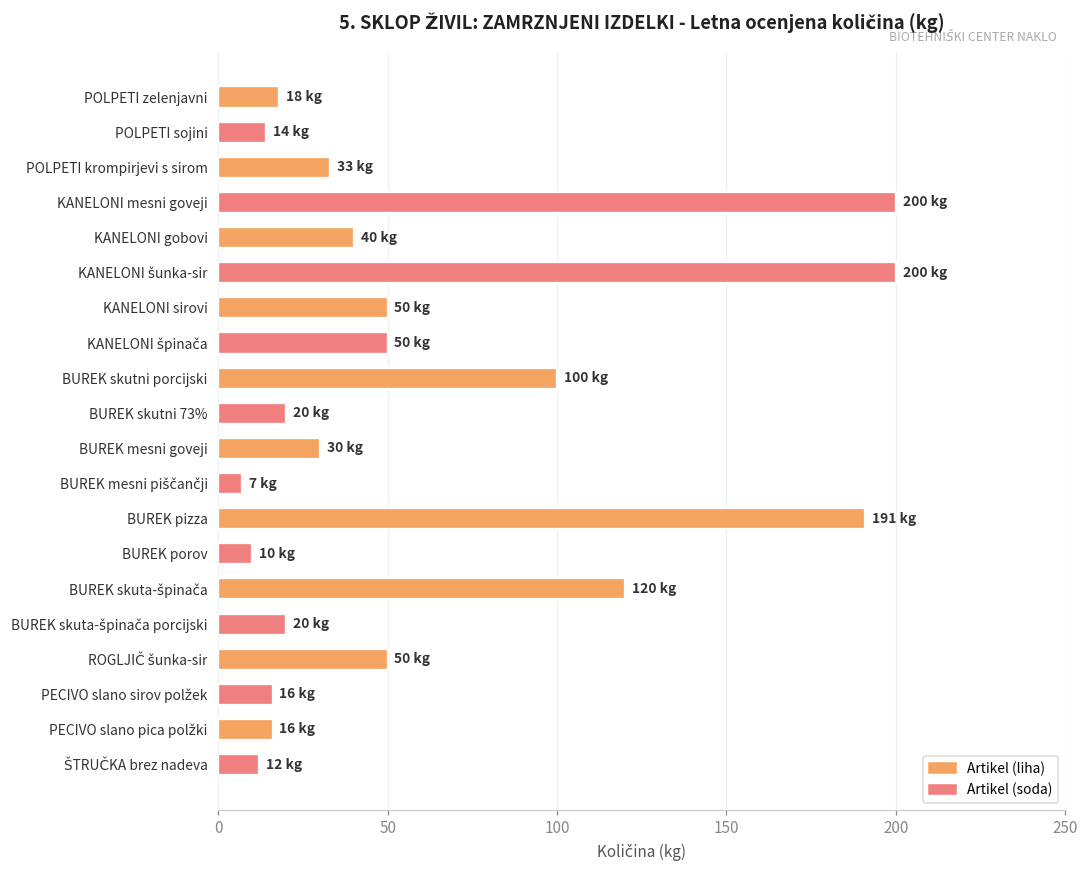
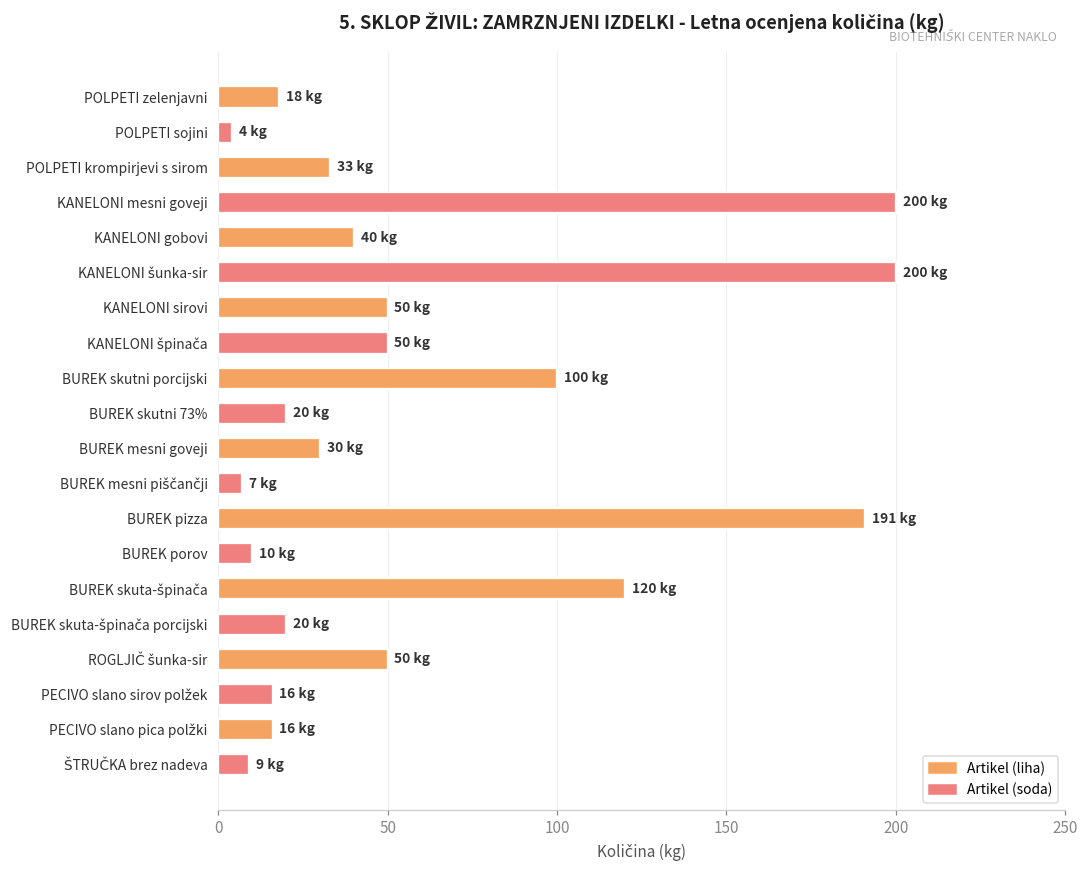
  {
    "POLPETI zelenjavni": 18,
-   "POLPETI sojini": 14,
+   "POLPETI sojini": 4,
    "POLPETI krompirjevi s sirom": 33,
    "KANELONI mesni goveji": 200,
    "KANELONI gobovi": 40,
    "KANELONI šunka-sir": 200,
    "KANELONI sirovi": 50,
    "KANELONI špinača": 50,
    "BUREK skutni porcijski": 100,
    "BUREK skutni 73%": 20,
    "BUREK mesni goveji": 30,
    "BUREK mesni piščančji": 7,
    "BUREK pizza": 191,
    "BUREK porov": 10,
    "BUREK skuta-špinača": 120,
    "BUREK skuta-špinača porcijski": 20,
    "ROGLJIČ šunka-sir": 50,
    "PECIVO slano sirov polžek": 16,
    "PECIVO slano pica polžki": 16,
-   "ŠTRUČKA brez nadeva": 12
+   "ŠTRUČKA brez nadeva": 9
  }
